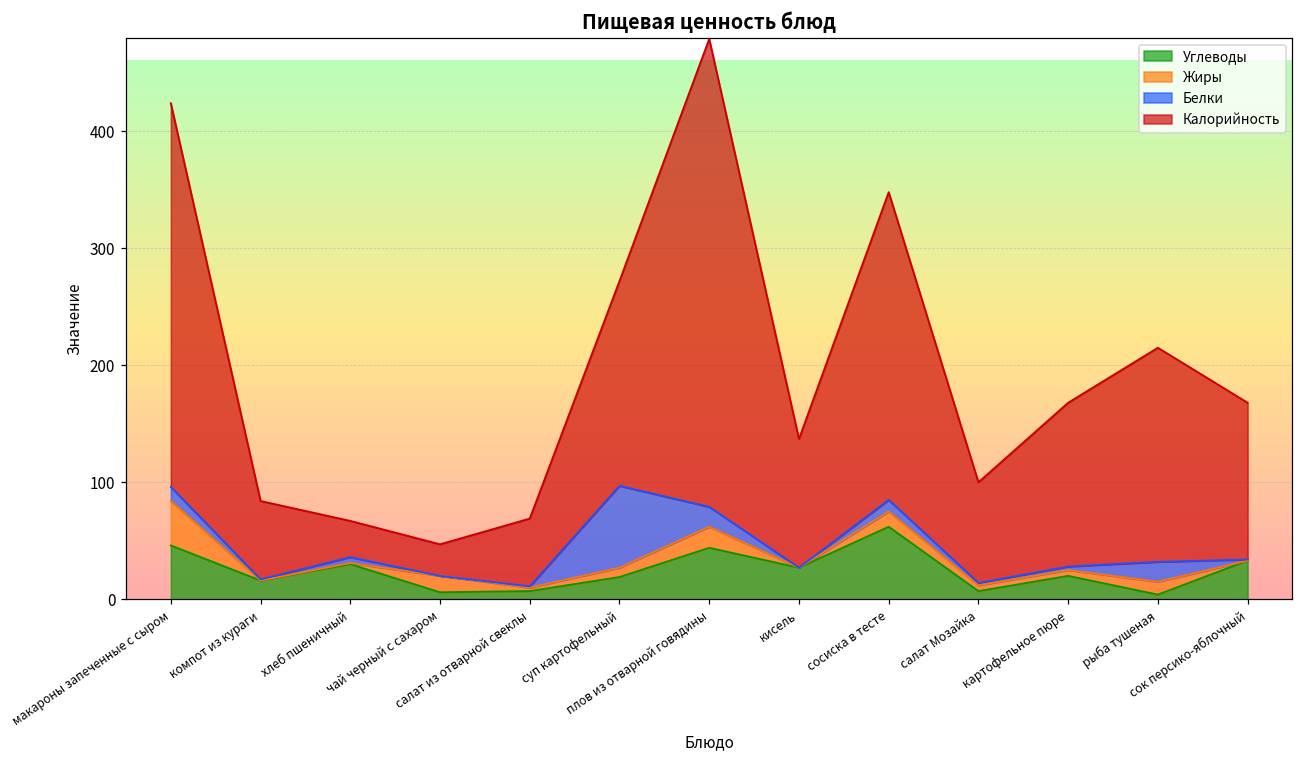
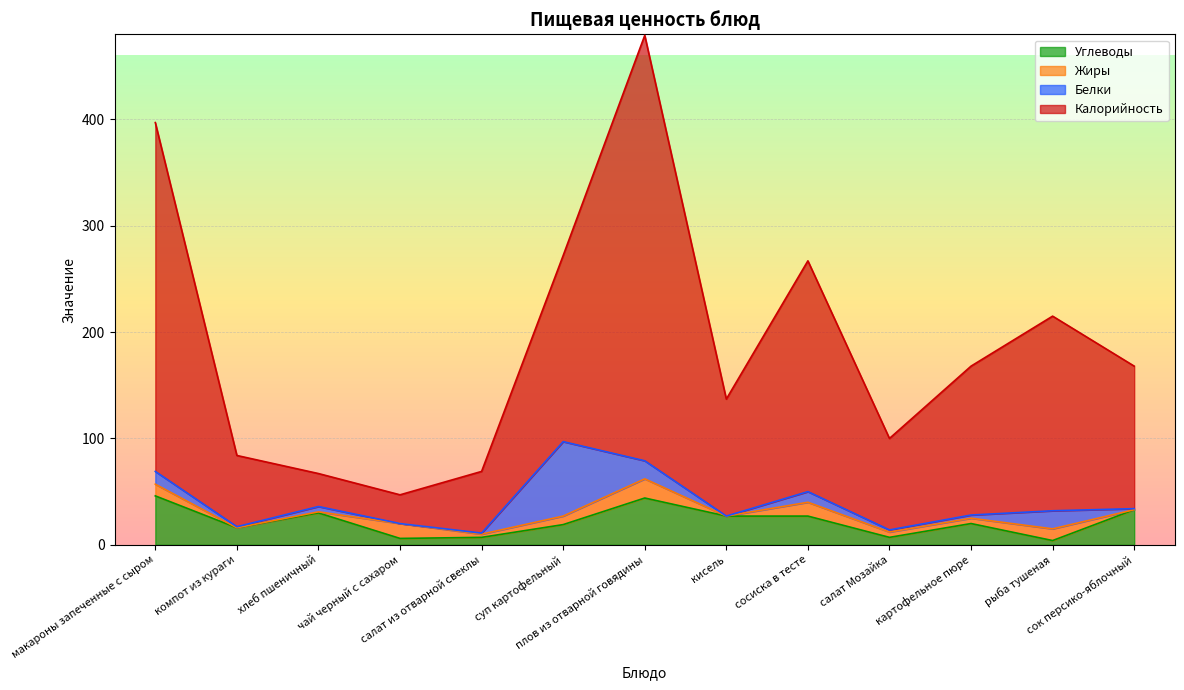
  {
    "Углеводы": {
      "макароны запеченные с сыром": 46,
      "чай черный с сахаром": 6,
      "салат из отварной свеклы": 7,
      "суп картофельный": 19,
      "плов из отварной говядины": 44,
-     "сосиска в тесте": 62,
+     "сосиска в тесте": 27,
      "салат Мозайка": 7,
      "картофельное пюре": 20,
      "рыба тушеная": 4
    },
    "Жиры": {
-     "макароны запеченные с сыром": 38,
+     "макароны запеченные с сыром": 11,
      "суп картофельный": 8,
      "плов из отварной говядины": 18,
      "сосиска в тесте": 13,
      "картофельное пюре": 5,
      "рыба тушеная": 11
    },
    "Белки": {
      "макароны запеченные с сыром": 12,
      "хлеб пшеничный": 5,
      "суп картофельный": 70,
      "плов из отварной говядины": 17,
      "сосиска в тесте": 10,
      "картофельное пюре": 3,
      "рыба тушеная": 17
    },
    "Калорийность": {
      "макароны запеченные с сыром": 328,
      "компот из кураги": 67,
      "хлеб пшеничный": 31,
      "чай черный с сахаром": 27,
      "салат из отварной свеклы": 58,
      "суп картофельный": 175,
      "плов из отварной говядины": 400,
      "кисель": 110,
-     "сосиска в тесте": 263,
+     "сосиска в тесте": 217,
      "салат Мозайка": 86,
      "картофельное пюре": 140,
      "рыба тушеная": 183,
      "сок персико-яблочный": 134
    }
  }
